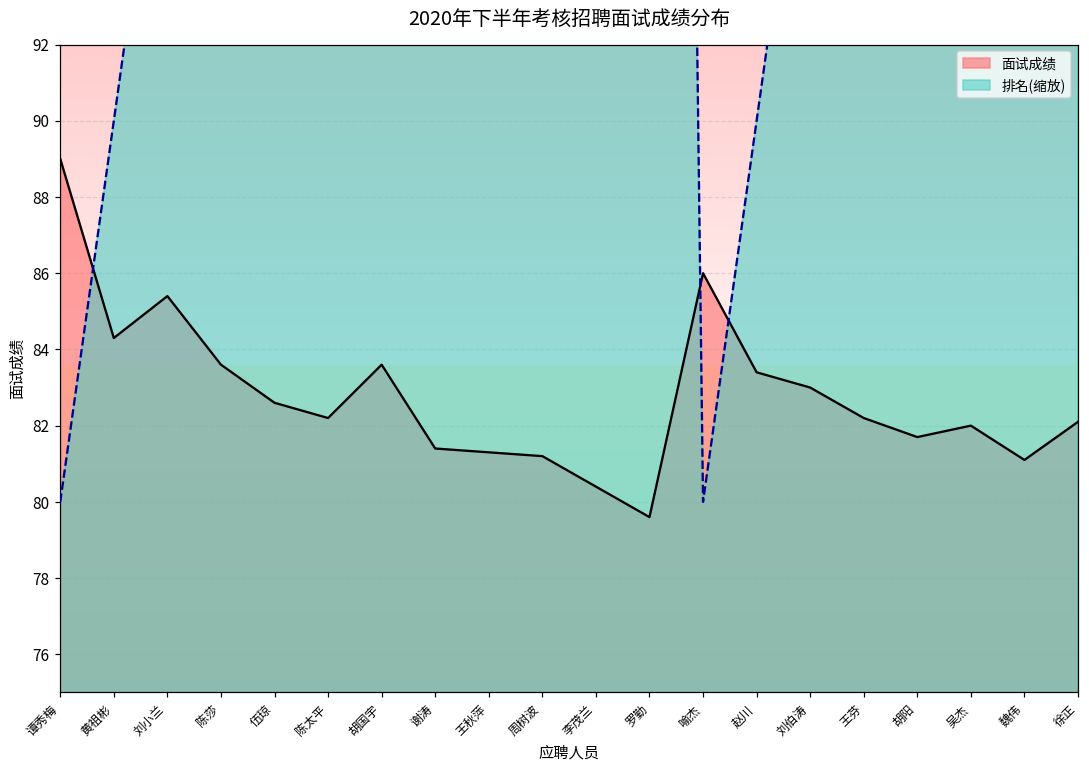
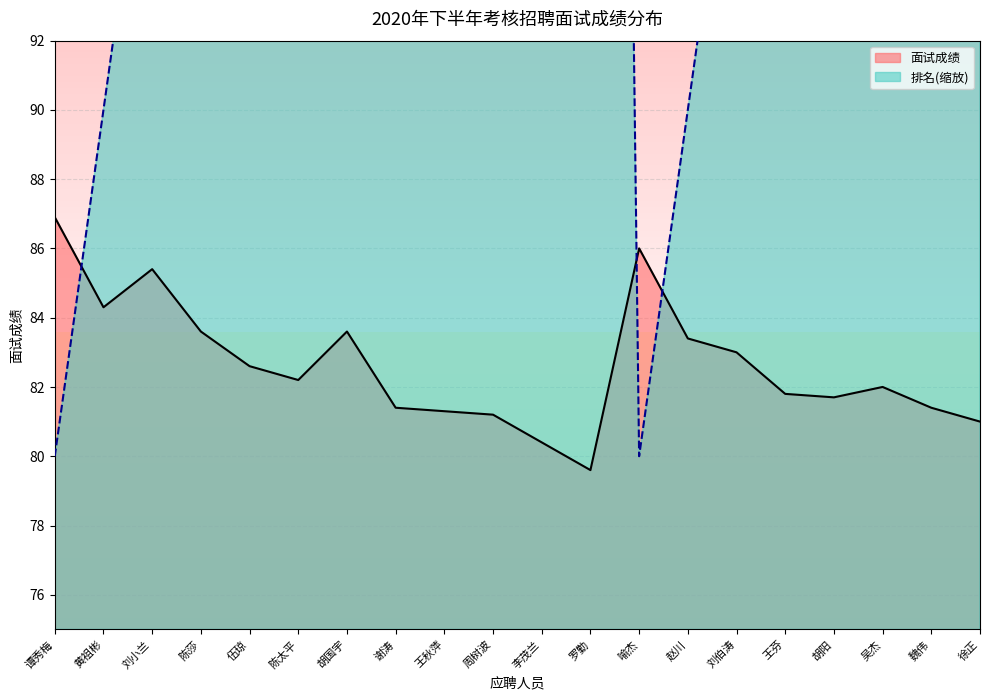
  {
    "面试成绩": {
-     "谭秀梅": 89.0,
+     "谭秀梅": 86.9,
      "黄祖彬": 84.3,
      "刘小兰": 85.4,
      "陈莎": 83.6,
      "伍琼": 82.6,
      "陈太平": 82.2,
      "胡国宇": 83.6,
      "谢涛": 81.4,
      "王秋萍": 81.3,
      "周树波": 81.2,
      "李茂兰": 80.4,
      "罗勤": 79.6,
      "喻杰": 86.0,
      "赵川": 83.4,
      "刘伯涛": 83.0,
-     "王芬": 82.2,
+     "王芬": 81.8,
      "胡阳": 81.7,
      "吴杰": 82.0,
-     "魏伟": 81.1,
-     "徐正": 82.1
+     "魏伟": 81.4,
+     "徐正": 81.0
    },
    "排名(缩放)": {
      "谭秀梅": 80.0,
      "黄祖彬": 90.0,
      "喻杰": 80.0,
      "赵川": 90.0
    }
  }
